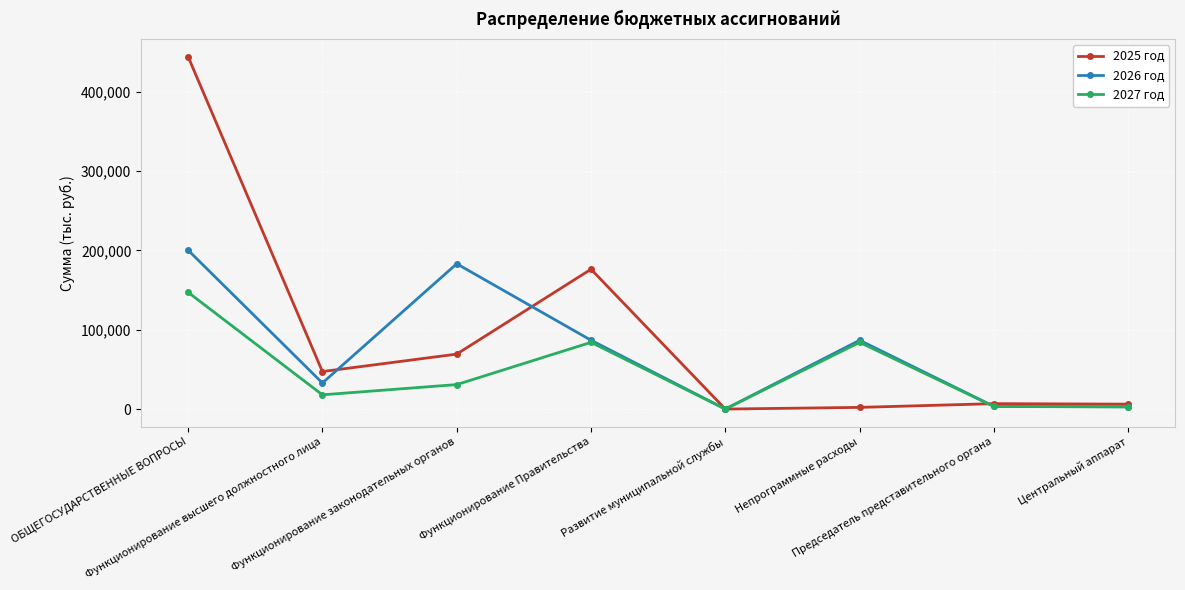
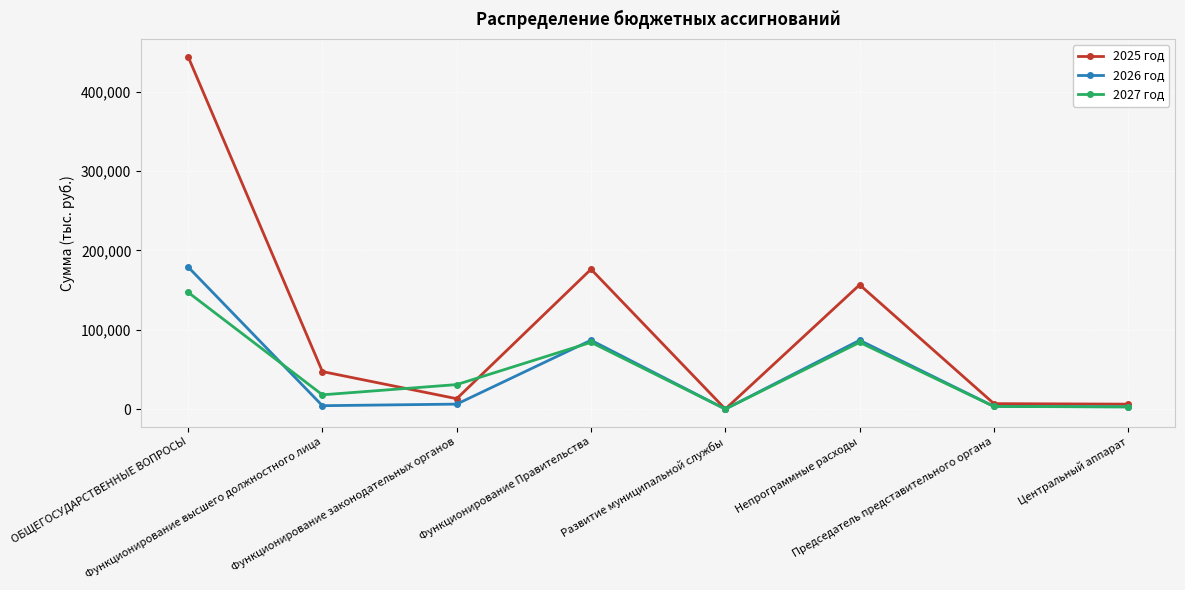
  {
    "2025 год": {
      "ОБЩЕГОСУДАРСТВЕННЫЕ ВОПРОСЫ": "440,000",
      "Функционирование высшего должностного лица": "50,000",
-     "Функционирование законодательных органов": "70,000",
+     "Функционирование законодательных органов": "10,000",
      "Функционирование Правительства": "180,000",
-     "Непрограммные расходы": "0",
+     "Непрограммные расходы": "160,000",
      "Председатель представительного органа": "10,000",
      "Центральный аппарат": "10,000"
    },
    "2026 год": {
-     "ОБЩЕГОСУДАРСТВЕННЫЕ ВОПРОСЫ": "200,000",
-     "Функционирование высшего должностного лица": "30,000",
-     "Функционирование законодательных органов": "180,000"
+     "ОБЩЕГОСУДАРСТВЕННЫЕ ВОПРОСЫ": "180,000",
+     "Функционирование высшего должностного лица": "0",
+     "Функционирование законодательных органов": "10,000"
    },
    "2027 год": {
      "ОБЩЕГОСУДАРСТВЕННЫЕ ВОПРОСЫ": "150,000",
      "Функционирование высшего должностного лица": "20,000",
      "Функционирование законодательных органов": "30,000"
    }
  }
